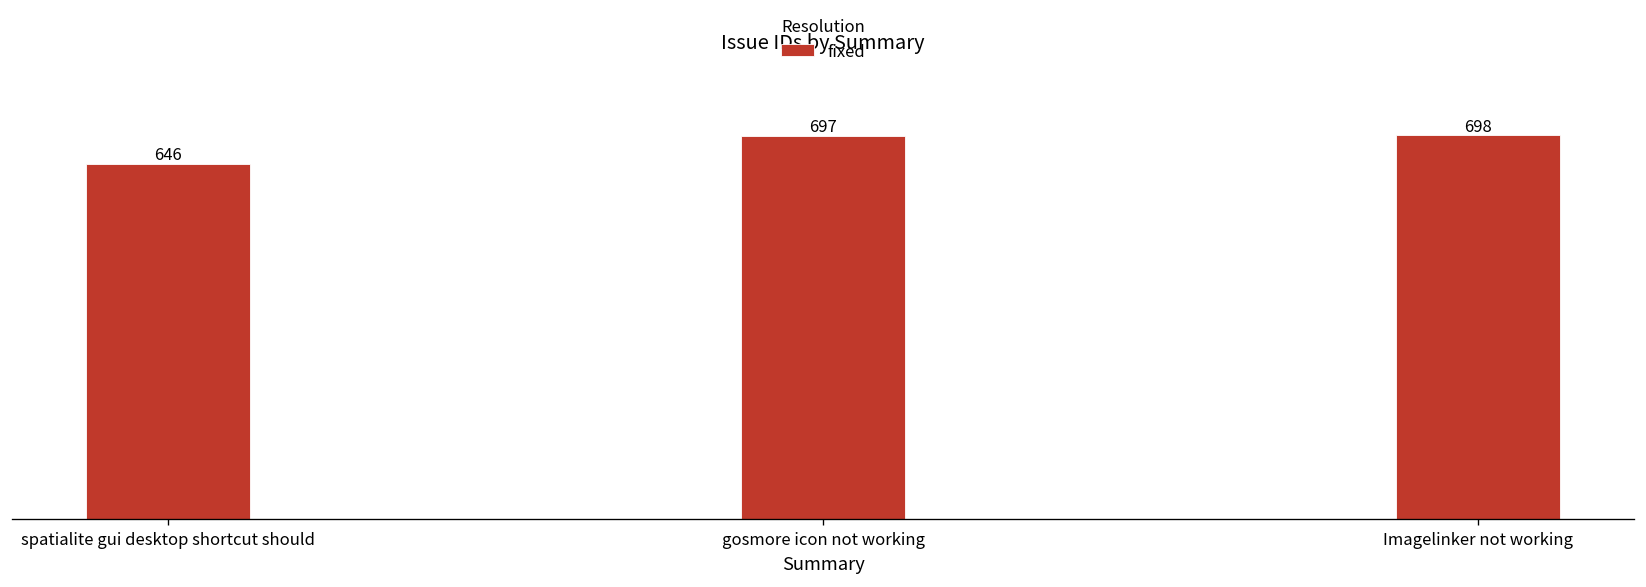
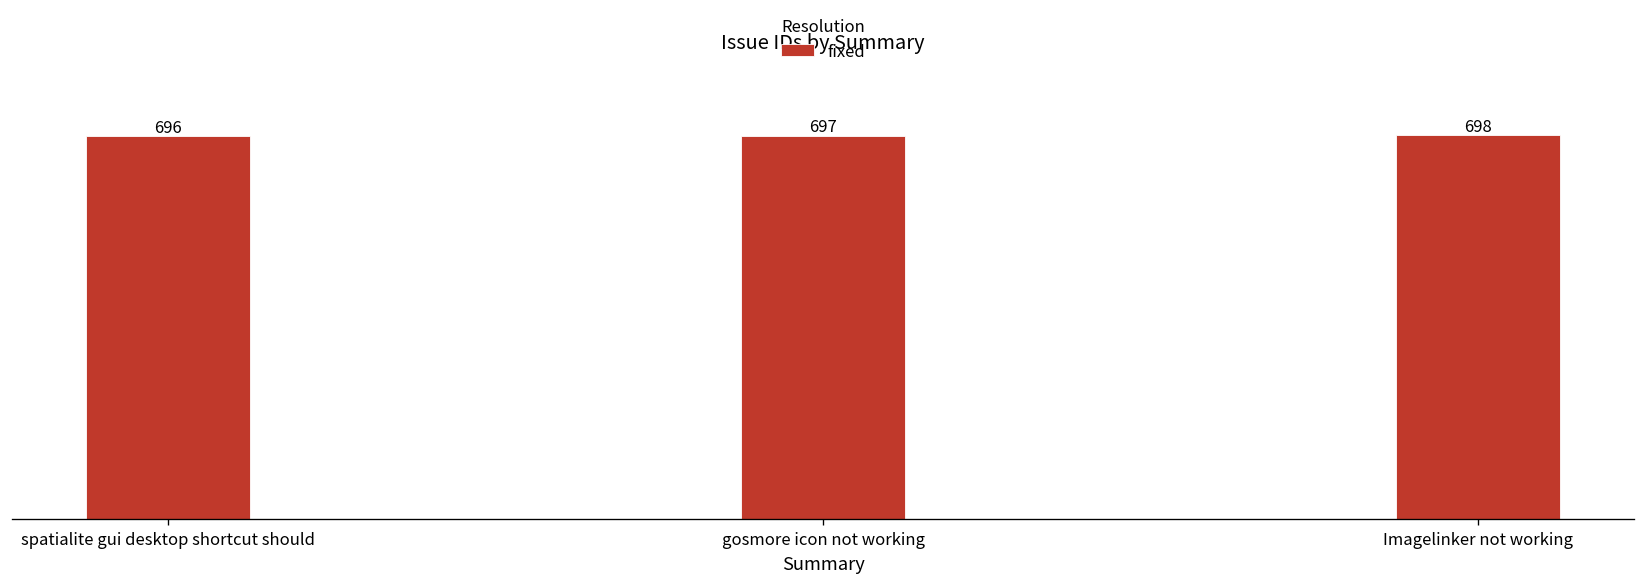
  {
-   "spatialite gui desktop shortcut should": 646,
+   "spatialite gui desktop shortcut should": 696,
    "gosmore icon not working": 697,
    "Imagelinker not working": 698
  }
